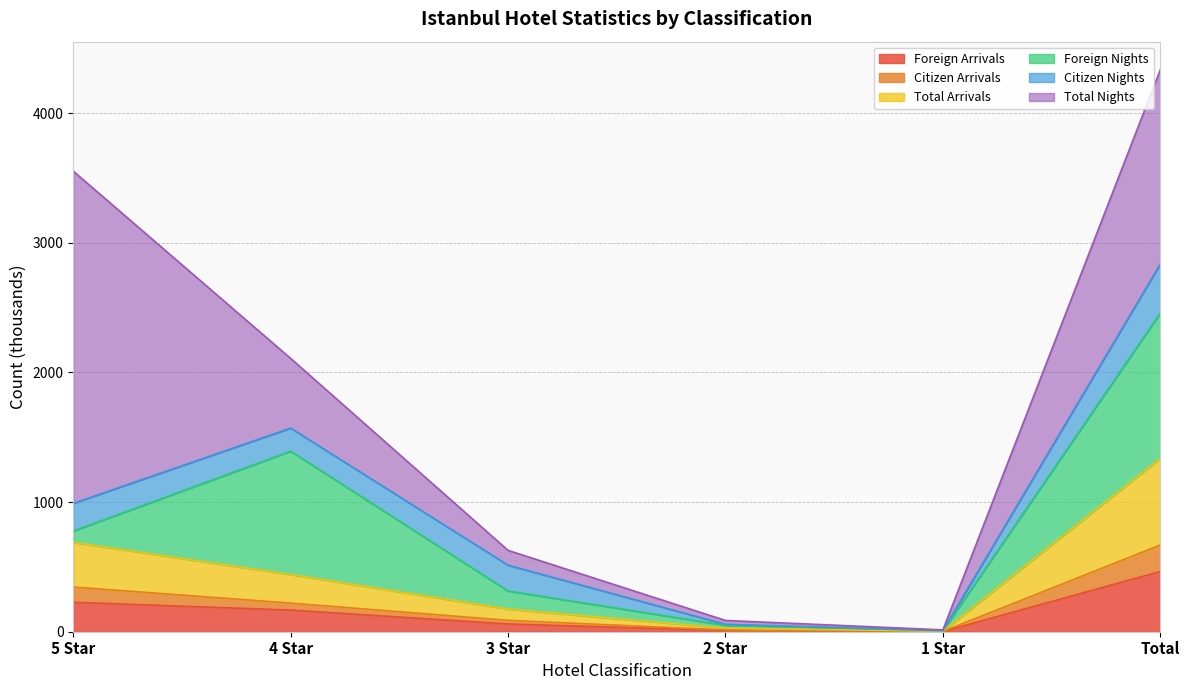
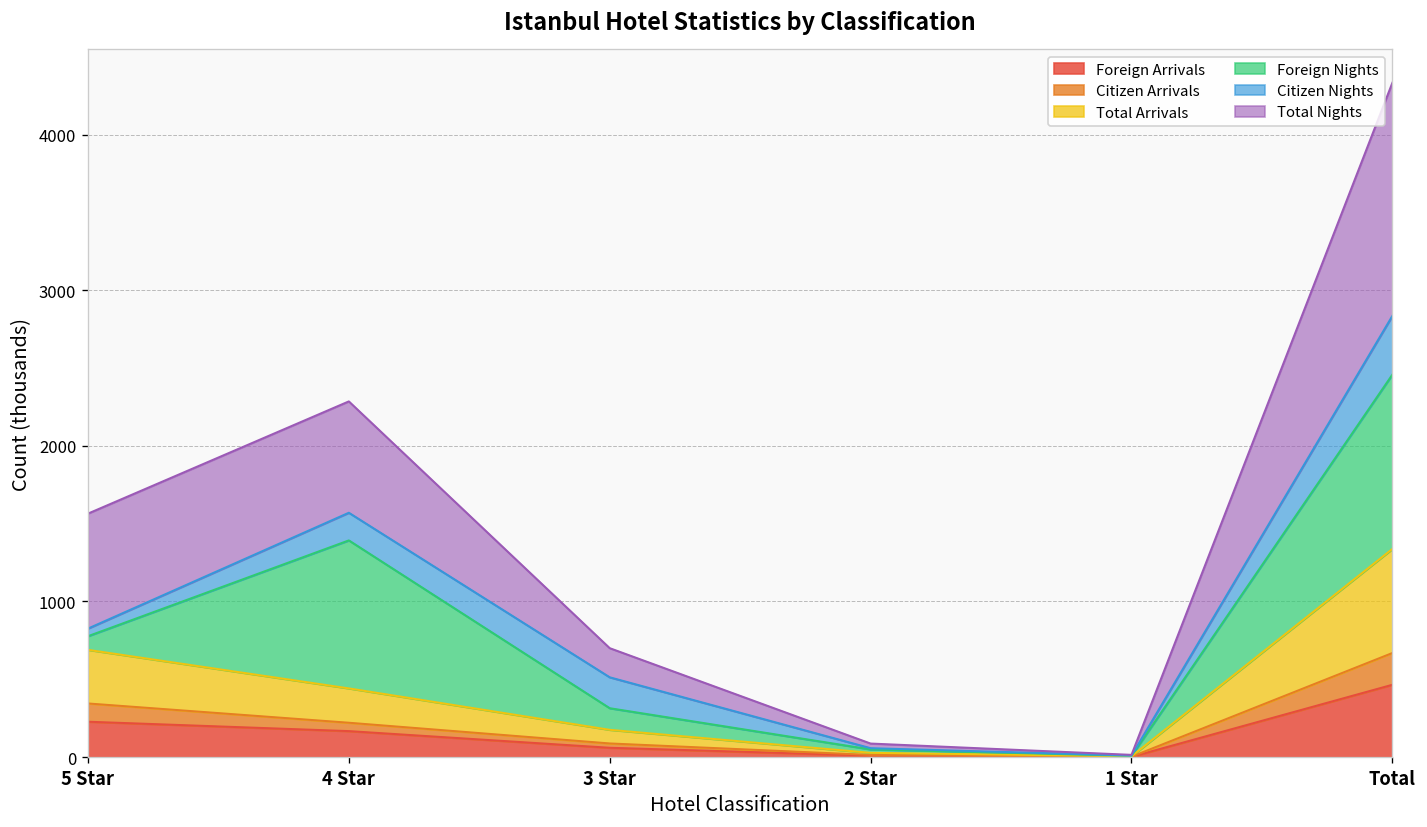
  {
    "Total Arrivals": {
      "5 Star": 340,
      "4 Star": 220,
      "3 Star": 90,
      "Total": 670
    },
    "Foreign Nights": {
      "5 Star": 90,
      "4 Star": 950,
      "3 Star": 140,
      "Total": 1120
    },
    "Citizen Nights": {
-     "5 Star": 210,
+     "5 Star": 50,
      "4 Star": 180,
      "3 Star": 200,
      "Total": 380
    },
    "Total Nights": {
-     "5 Star": 2560,
-     "4 Star": 540,
-     "3 Star": 110,
+     "5 Star": 740,
+     "4 Star": 720,
+     "3 Star": 190,
      "2 Star": 30,
      "Total": 1500
    }
  }
